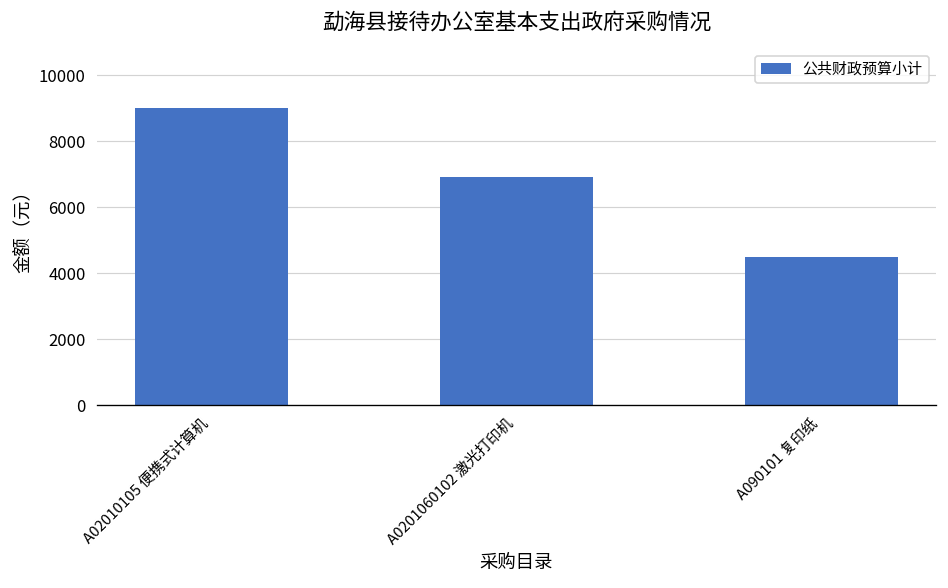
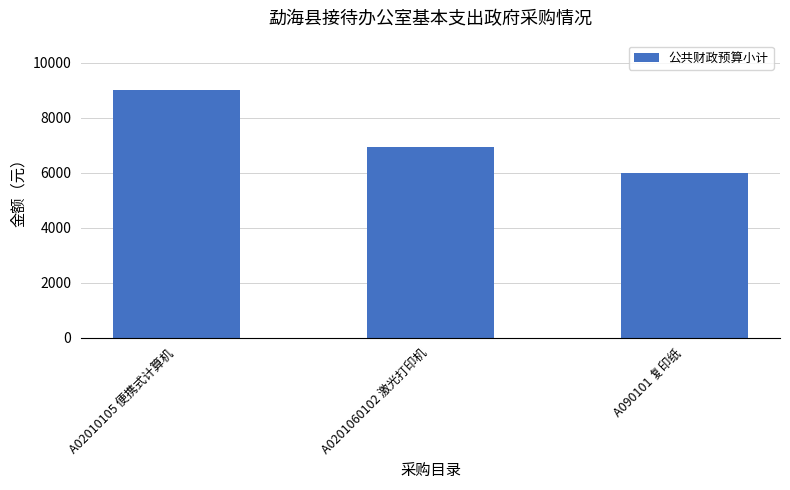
  {
    "A02010105 便携式计算机": 9000,
    "A0201060102 激光打印机": 6900,
-   "A090101 复印纸": 4500
+   "A090101 复印纸": 6000
  }
